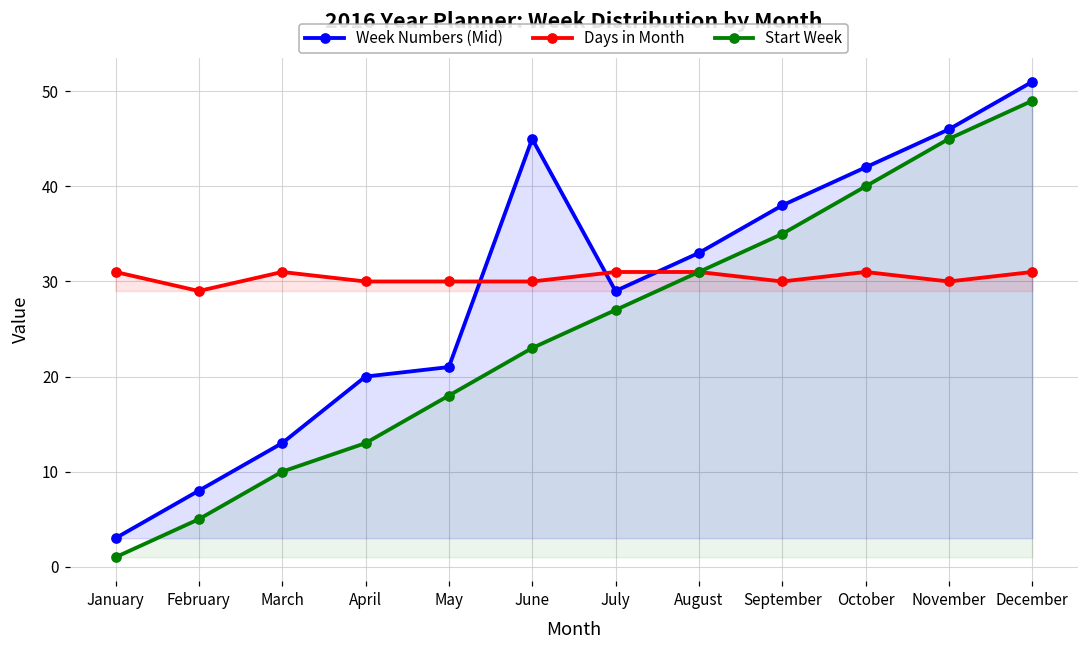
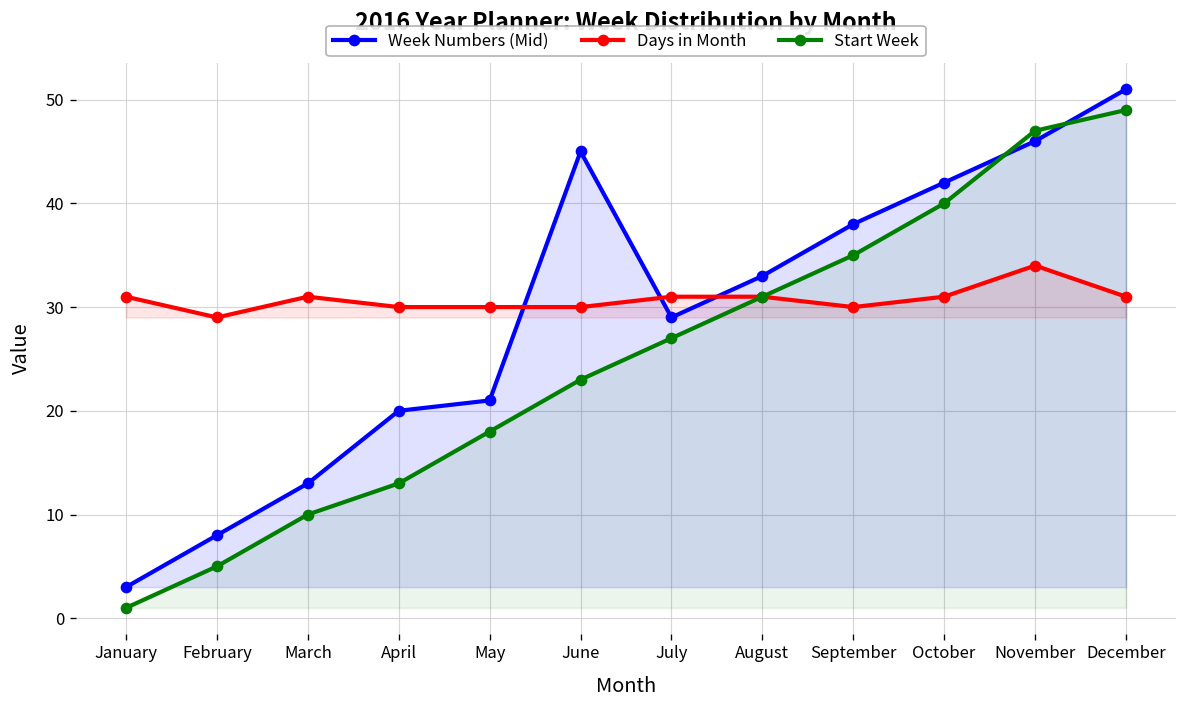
  {
    "Week Numbers (Mid)": {
      "January": 3,
      "February": 8,
      "March": 13,
      "April": 20,
      "May": 21,
      "June": 45,
      "July": 29,
      "August": 33,
      "September": 38,
      "October": 42,
      "November": 46,
      "December": 51
    },
    "Days in Month": {
      "January": 31,
      "February": 29,
      "March": 31,
      "April": 30,
      "May": 30,
      "June": 30,
      "July": 31,
      "September": 30,
      "October": 31,
-     "November": 30,
+     "November": 34,
      "December": 31
    },
    "Start Week": {
      "January": 1,
      "February": 5,
      "March": 10,
      "April": 13,
      "May": 18,
      "June": 23,
      "July": 27,
      "September": 35,
      "October": 40,
-     "November": 45,
+     "November": 47,
      "December": 49
    }
  }
